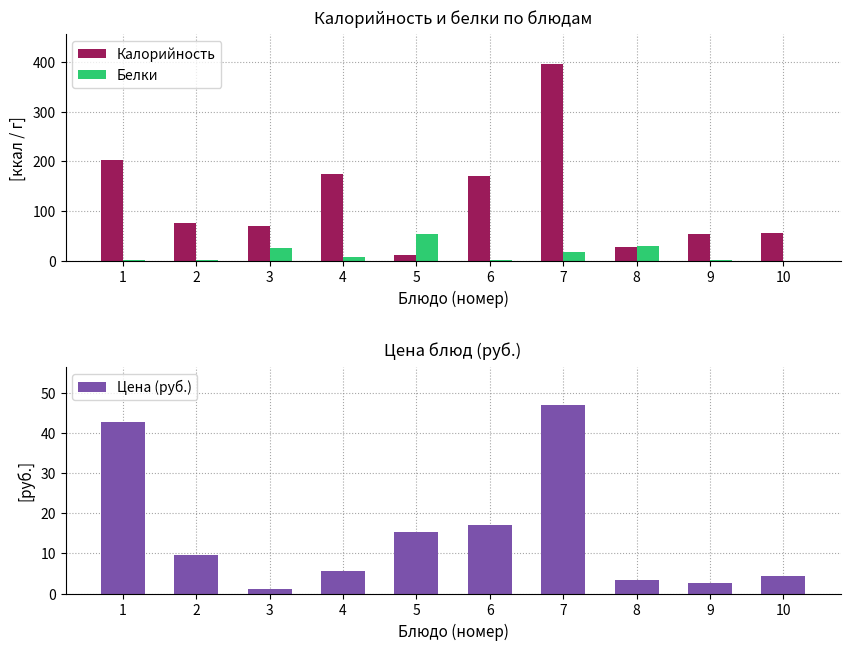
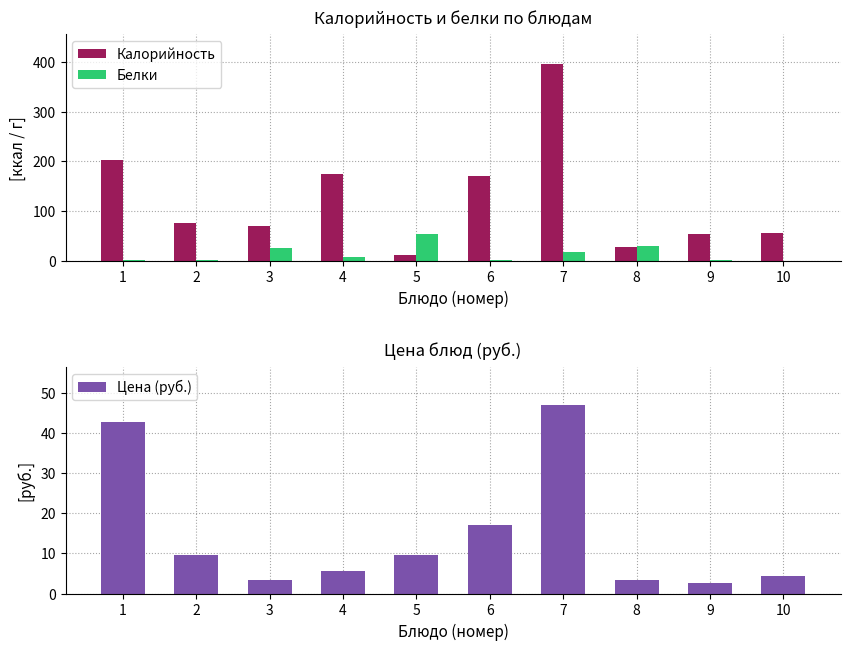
  {
    "Калорийность и белки по блюдам": {
      "Калорийность": {
        "1": 200,
        "2": 80,
        "3": 70,
        "4": 170,
        "5": 10,
        "6": 170,
        "7": 400,
        "8": 30,
        "9": 50,
        "10": 60
      },
      "Белки": {
        "3": 30,
        "4": 10,
        "5": 50,
        "7": 20,
        "8": 30,
        "10": 0
      }
    },
    "Цена блюд (руб.)": {
      "1": 43,
      "2": 10,
-     "3": 1,
+     "3": 3,
      "4": 6,
-     "5": 15,
+     "5": 10,
      "6": 17,
      "7": 47,
      "8": 3,
      "9": 3,
      "10": 4
    }
  }
